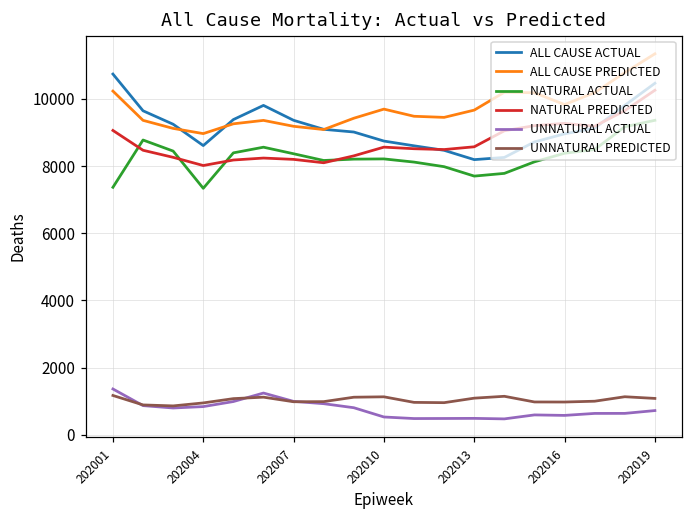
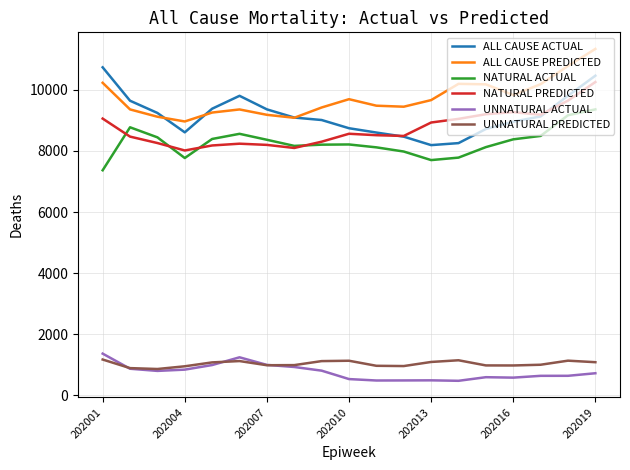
  {
    "ALL CAUSE ACTUAL": {
      "202001": 10700,
      "202004": 8600,
      "202007": 9400,
      "202010": 8700,
      "202013": 8200
    },
    "ALL CAUSE PREDICTED": {
      "202001": 10200,
      "202004": 9000,
      "202007": 9200,
      "202010": 9700,
      "202013": 9700
    },
    "NATURAL ACTUAL": {
      "202001": 7400,
-     "202004": 7300,
+     "202004": 7800,
      "202007": 8400,
      "202010": 8200,
      "202013": 7700,
      "202016": 8400
    },
    "NATURAL PREDICTED": {
      "202001": 9100,
      "202004": 8000,
      "202007": 8200,
      "202010": 8600,
-     "202013": 8600
+     "202013": 8900
    },
    "UNNATURAL ACTUAL": {
      "202001": 1400,
      "202004": 800,
      "202010": 500,
      "202013": 500,
      "202016": 600,
      "202019": 700
    },
    "UNNATURAL PREDICTED": {
      "202001": 1200,
      "202004": 1000,
      "202010": 1100,
      "202013": 1100,
      "202016": 1000,
      "202019": 1100
    }
  }
